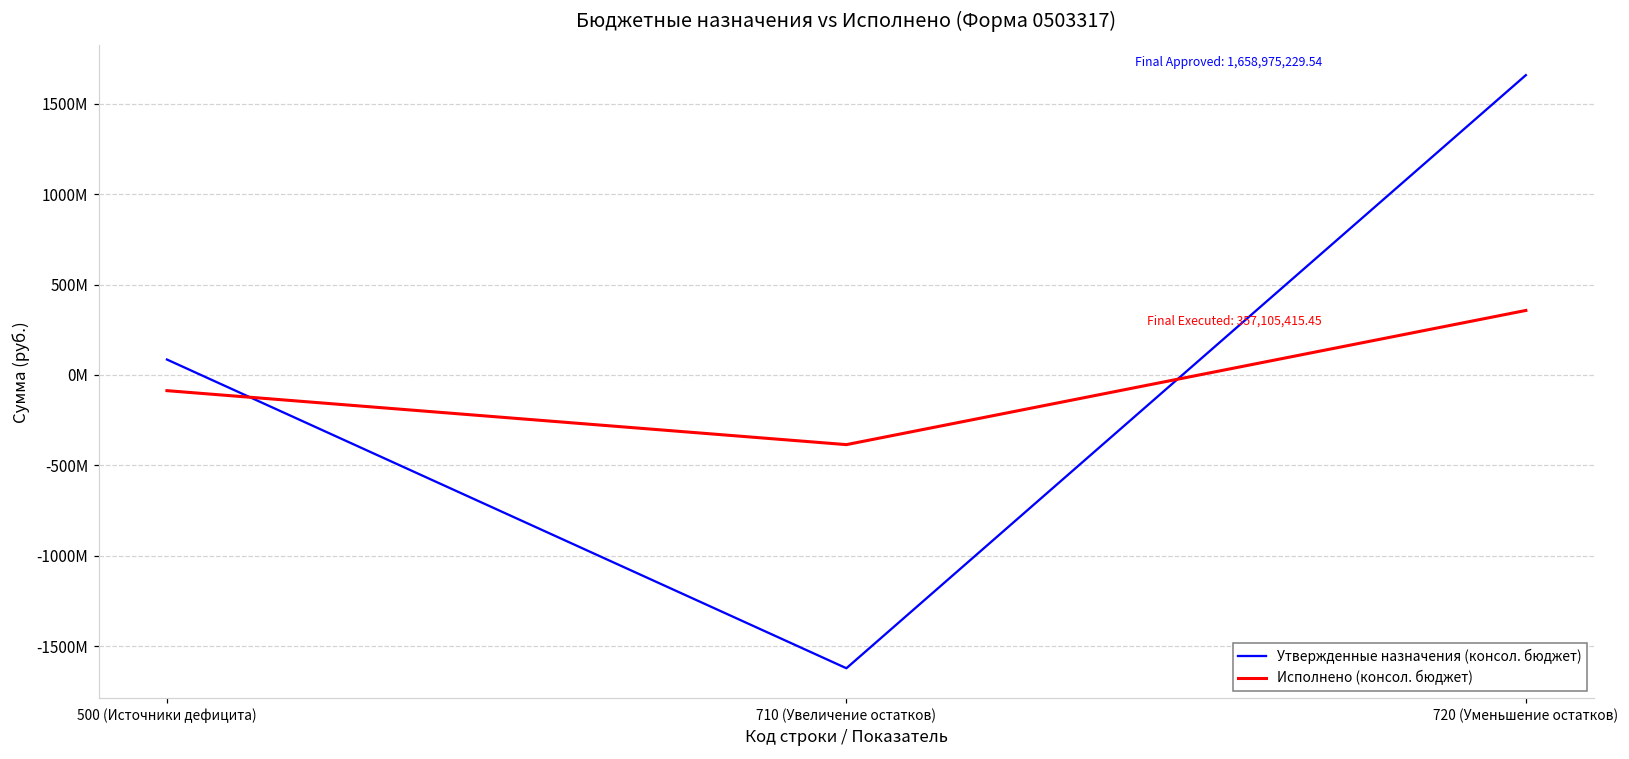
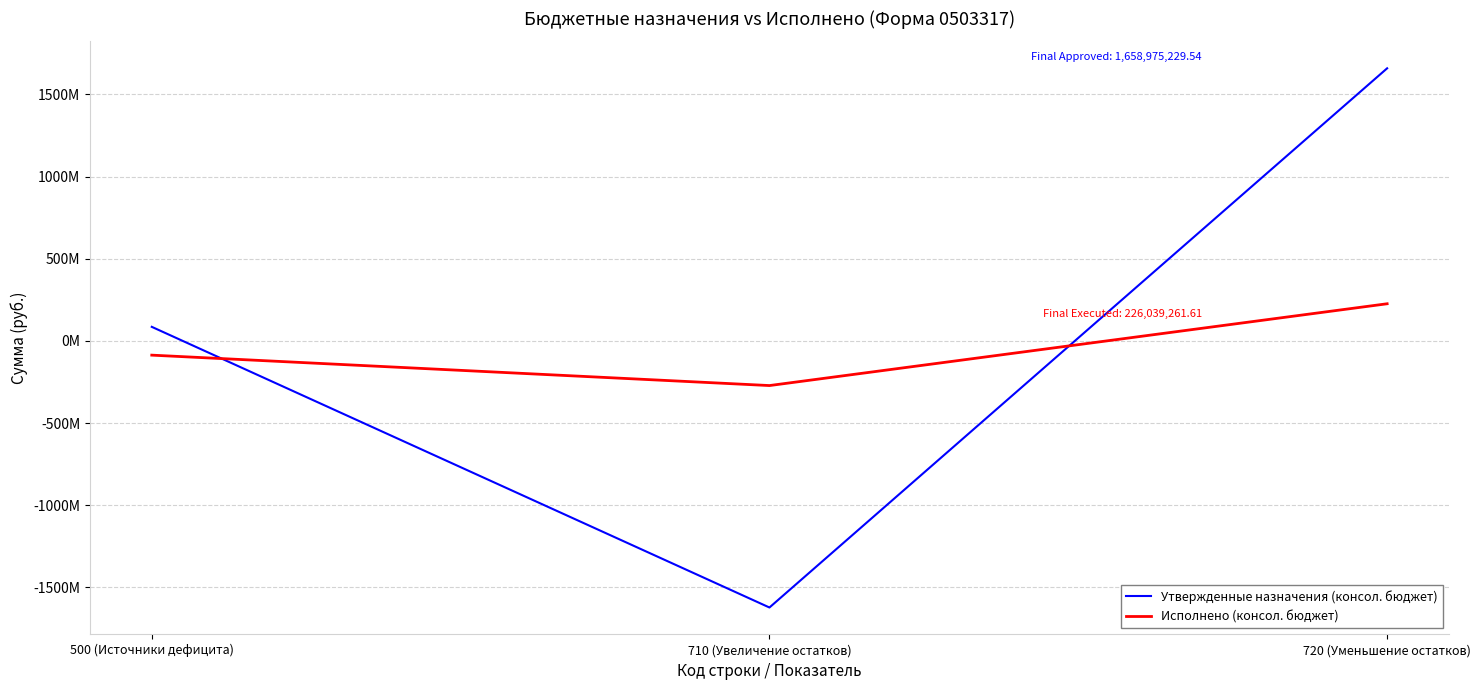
  {
    "Утвержденные назначения (консол. бюджет)": {
      "500 (Источники дефицита)": "90000000",
      "710 (Увеличение остатков)": "-1620000000",
      "720 (Уменьшение остатков)": "1660000000"
    },
    "Исполнено (консол. бюджет)": {
-     "710 (Увеличение остатков)": "-390000000",
-     "720 (Уменьшение остатков)": "357,105,415.45"
+     "710 (Увеличение остатков)": "-270000000",
+     "720 (Уменьшение остатков)": "226,039,261.61"
    }
  }
